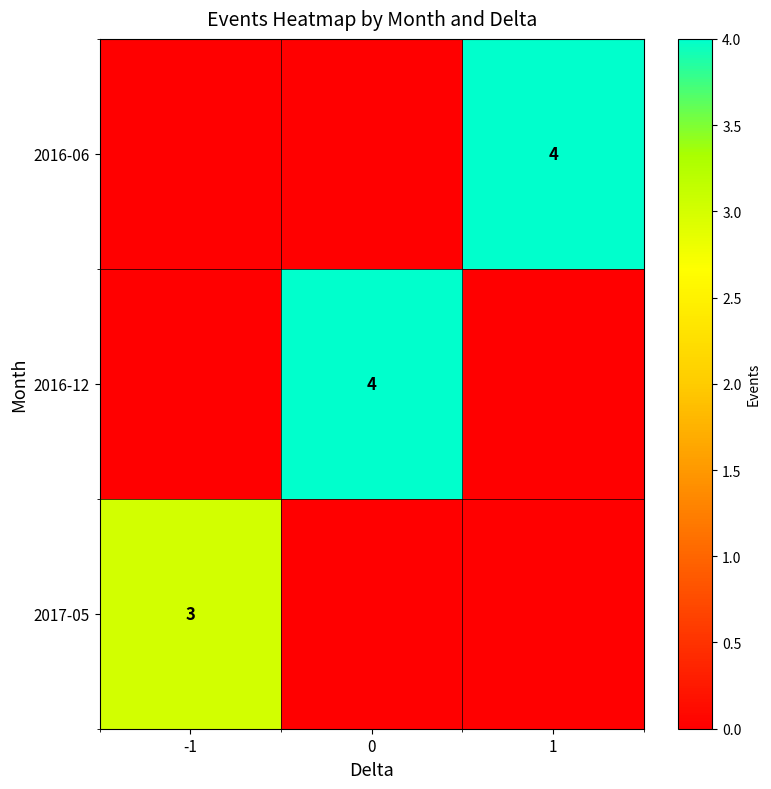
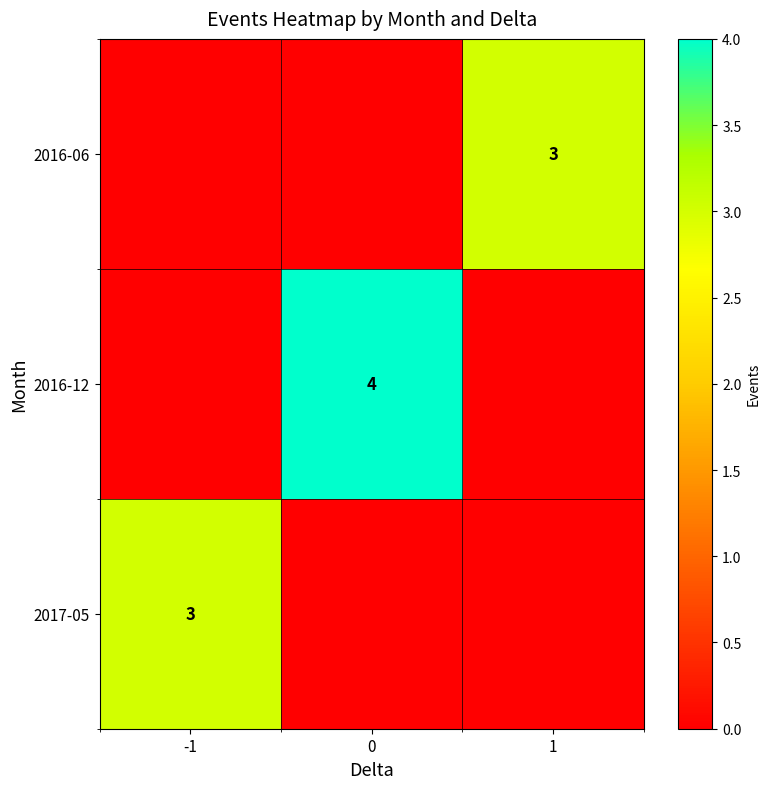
  {
    "2016-06": {
-     "1": 4
+     "1": 3
    },
    "2016-12": {
      "0": 4
    },
    "2017-05": {
      "-1": 3
    }
  }
